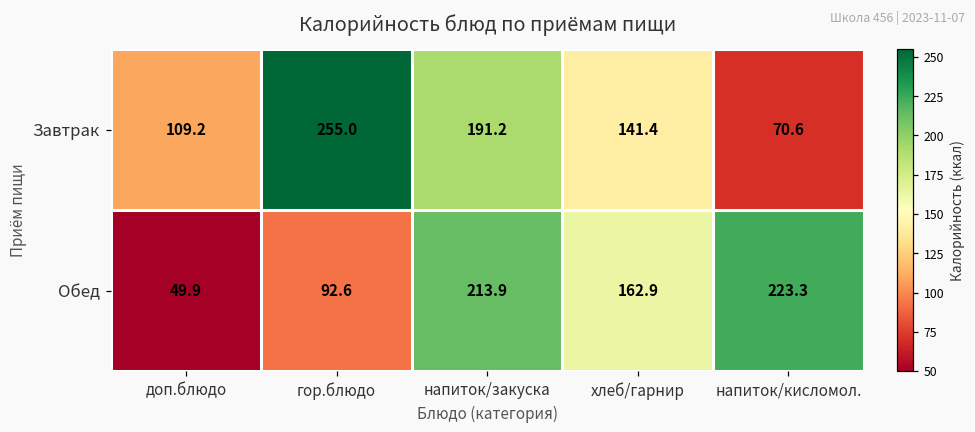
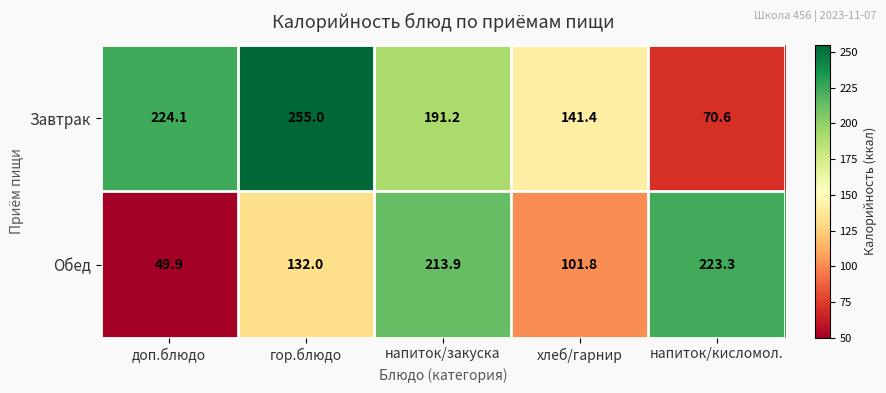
  {
    "Завтрак": {
-     "доп.блюдо": 109.2,
+     "доп.блюдо": 224.1,
      "гор.блюдо": 255.0,
      "напиток/закуска": 191.2,
      "хлеб/гарнир": 141.4,
      "напиток/кисломол.": 70.6
    },
    "Обед": {
      "доп.блюдо": 49.9,
-     "гор.блюдо": 92.6,
+     "гор.блюдо": 132.0,
      "напиток/закуска": 213.9,
-     "хлеб/гарнир": 162.9,
+     "хлеб/гарнир": 101.8,
      "напиток/кисломол.": 223.3
    }
  }
